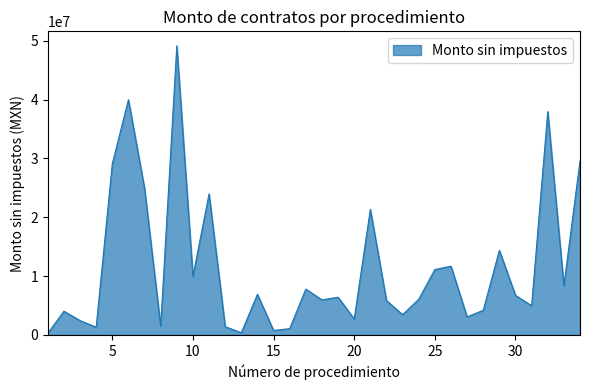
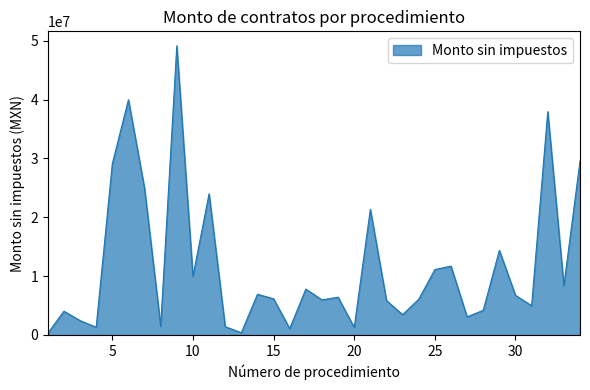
  {
    "5": 29000000,
    "10": 10000000,
-   "15": 1000000,
-   "20": 3000000,
+   "15": 6000000,
+   "20": 1000000,
    "25": 11000000,
    "30": 7000000
  }
